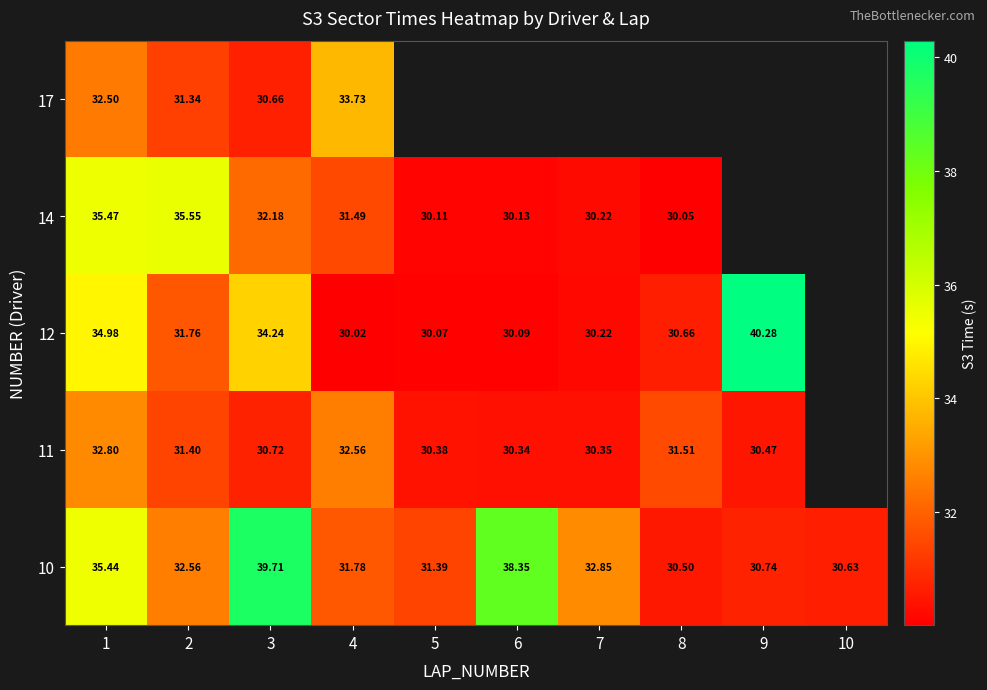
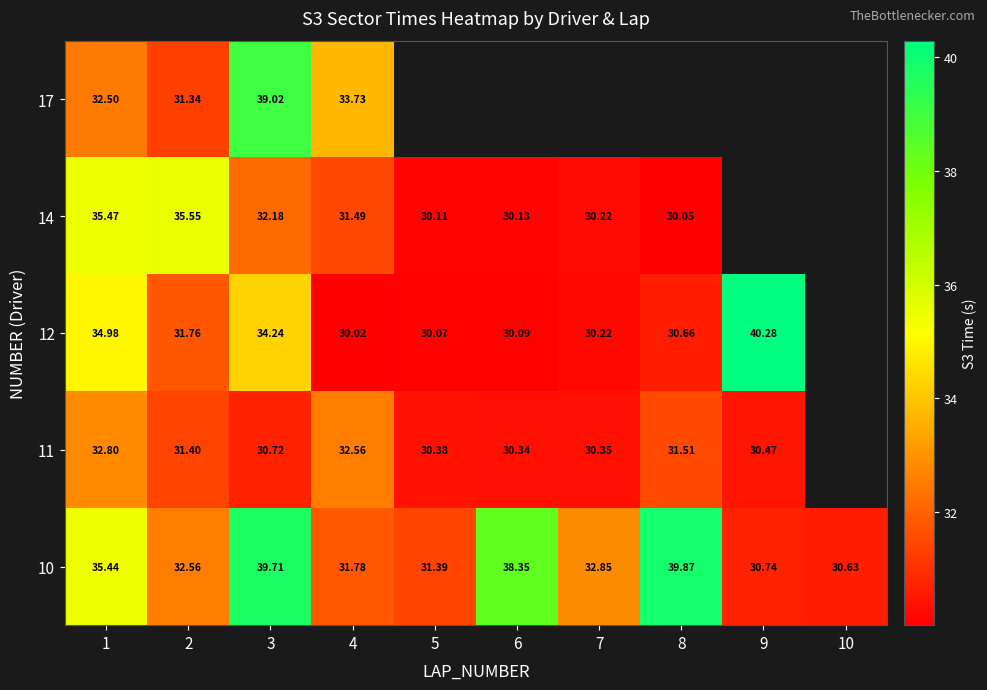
  {
    "17": {
      "1": 32.50,
      "2": 31.34,
-     "3": 30.66,
+     "3": 39.02,
      "4": 33.73
    },
    "14": {
      "1": 35.47,
      "2": 35.55,
      "3": 32.18,
      "4": 31.49,
      "5": 30.11,
      "6": 30.13,
      "7": 30.22,
      "8": 30.05
    },
    "12": {
      "1": 34.98,
      "2": 31.76,
      "3": 34.24,
      "4": 30.02,
      "5": 30.07,
      "6": 30.09,
      "7": 30.22,
      "8": 30.66,
      "9": 40.28
    },
    "11": {
      "1": 32.80,
      "2": 31.40,
      "3": 30.72,
      "4": 32.56,
      "5": 30.38,
      "6": 30.34,
      "7": 30.35,
      "8": 31.51,
      "9": 30.47
    },
    "10": {
      "1": 35.44,
      "2": 32.56,
      "3": 39.71,
      "4": 31.78,
      "5": 31.39,
      "6": 38.35,
      "7": 32.85,
-     "8": 30.50,
+     "8": 39.87,
      "9": 30.74,
      "10": 30.63
    }
  }
